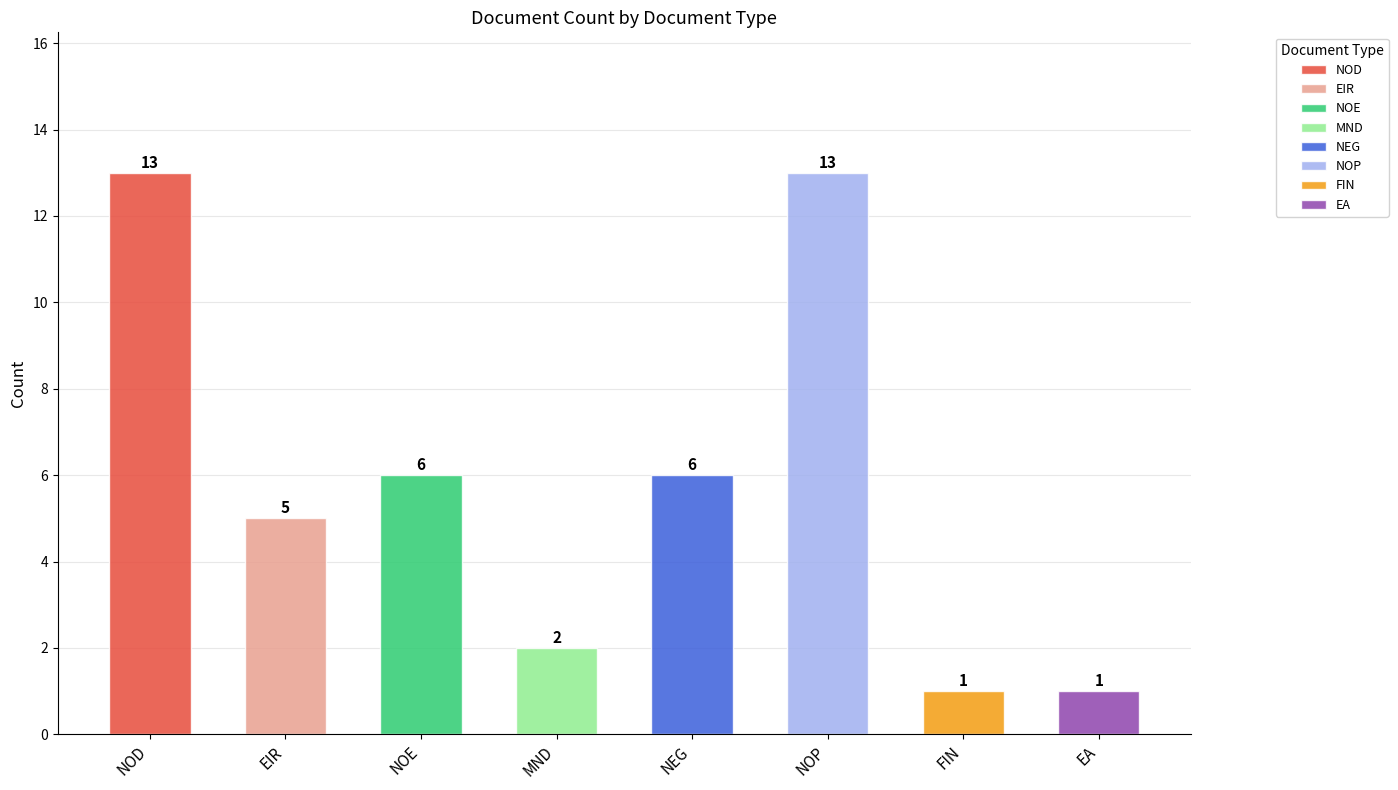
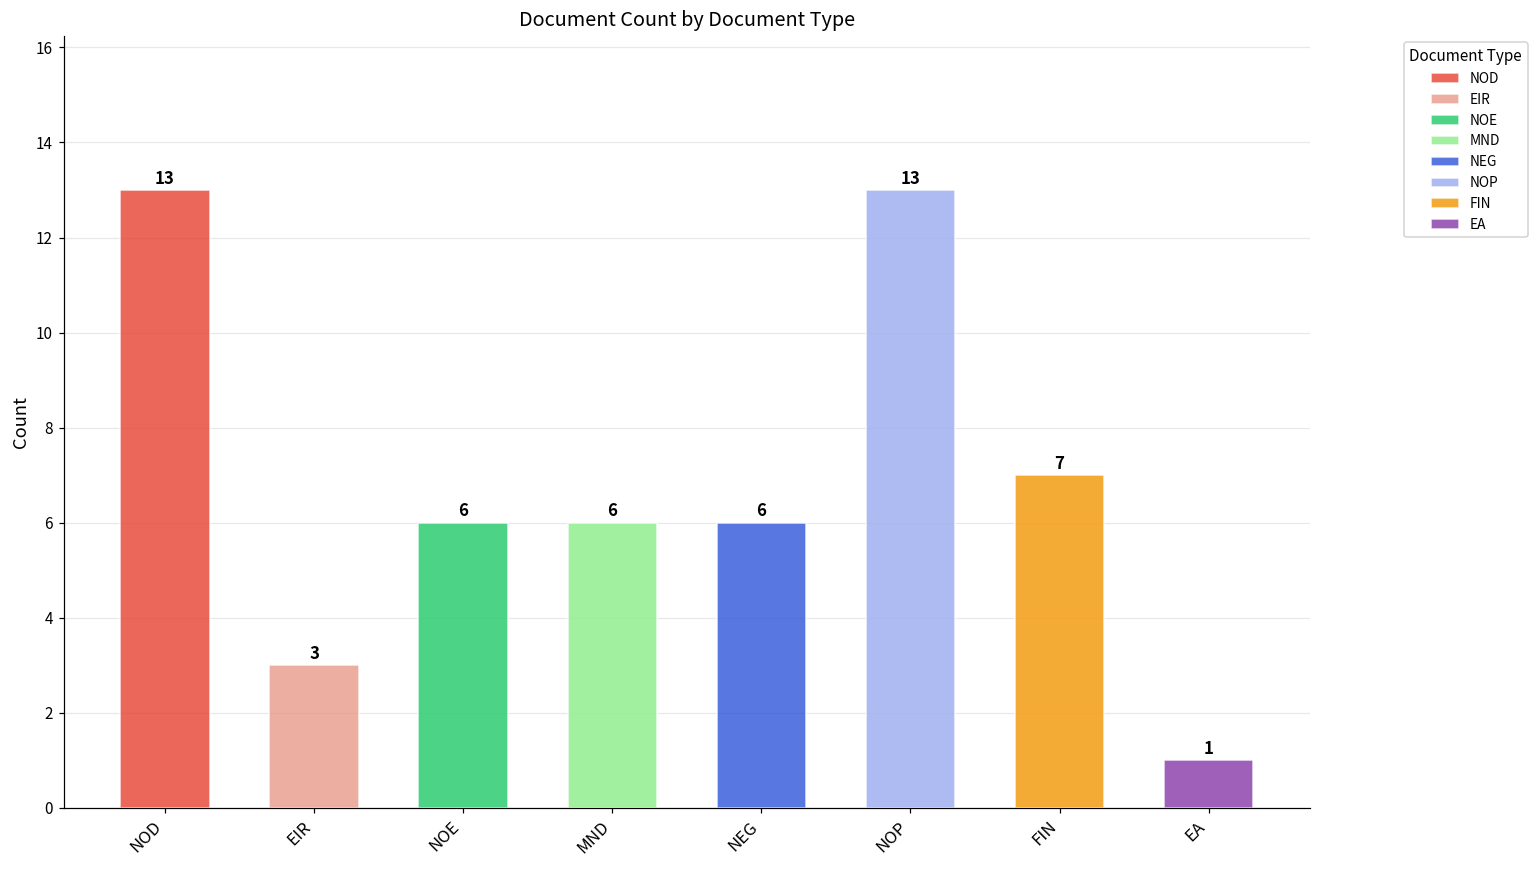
  {
    "NOD": 13,
-   "EIR": 5,
+   "EIR": 3,
    "NOE": 6,
-   "MND": 2,
+   "MND": 6,
    "NEG": 6,
    "NOP": 13,
-   "FIN": 1,
+   "FIN": 7,
    "EA": 1
  }
